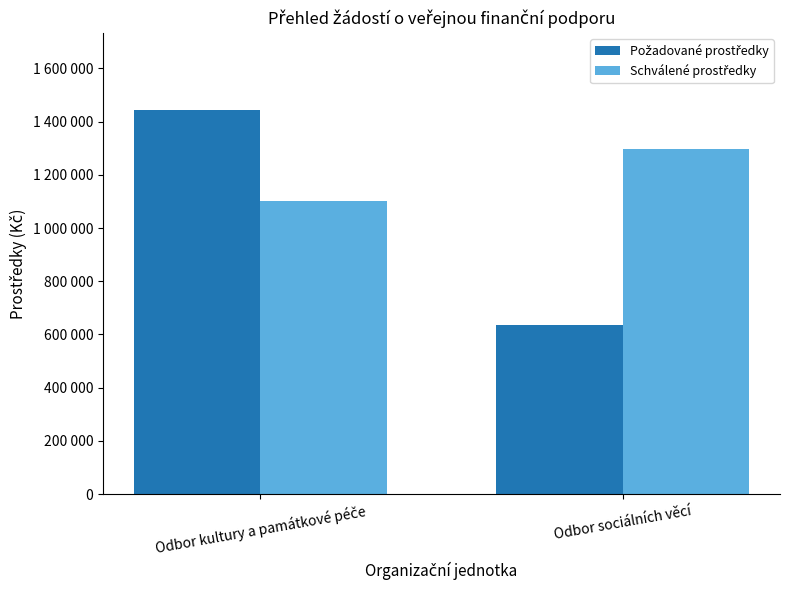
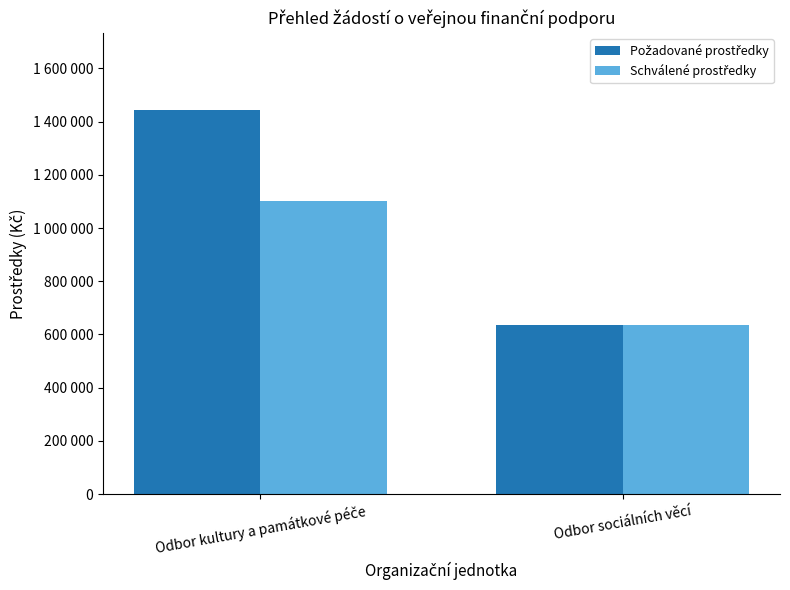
  {
    "Požadované prostředky": {
      "Odbor kultury a památkové péče": 1450000,
      "Odbor sociálních věcí": 640000
    },
    "Schválené prostředky": {
      "Odbor kultury a památkové péče": 1100000,
-     "Odbor sociálních věcí": 1300000
+     "Odbor sociálních věcí": 640000
    }
  }
